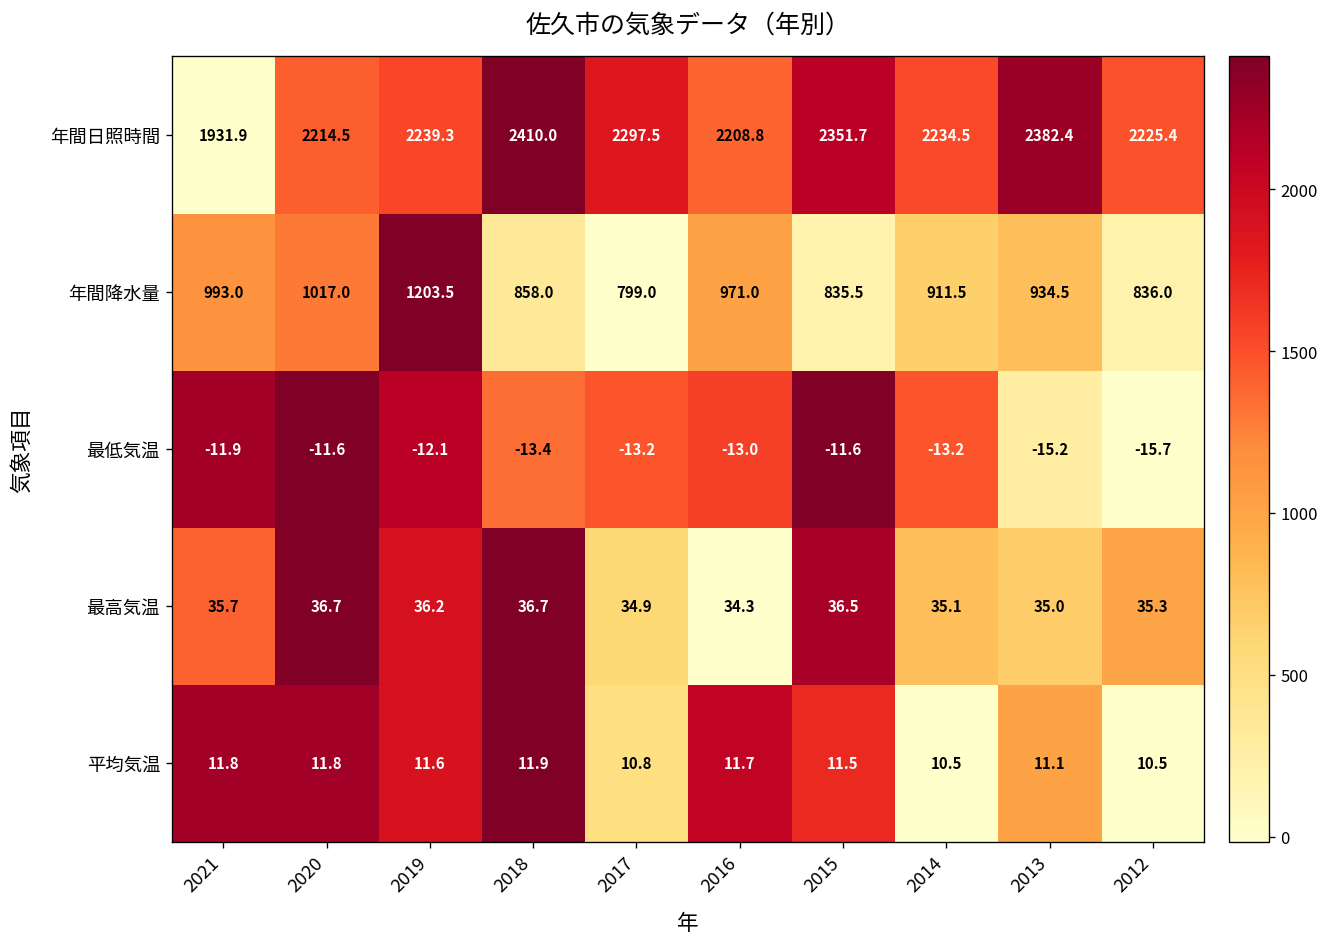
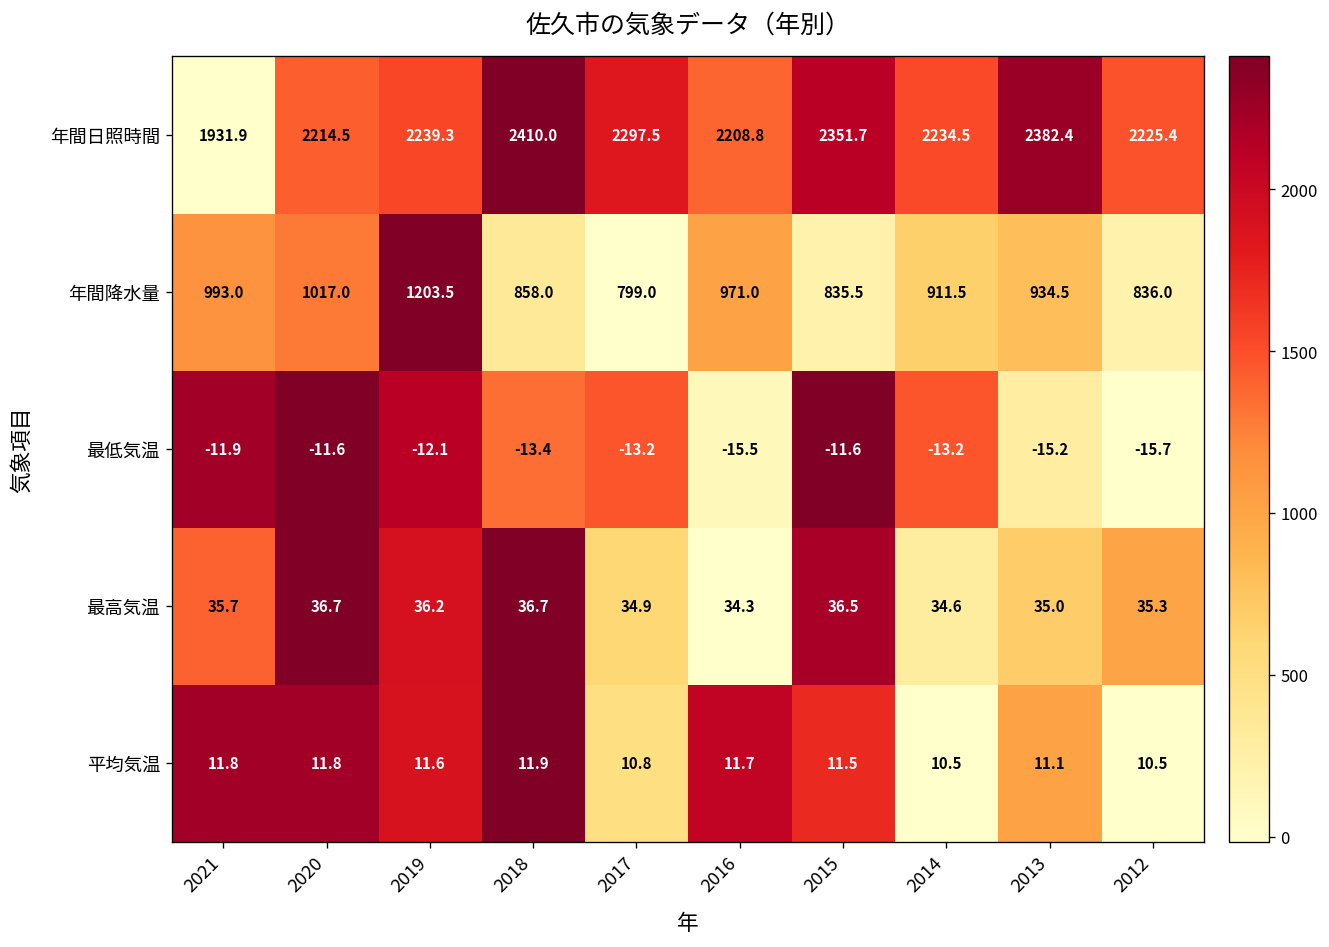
  {
    "年間日照時間": {
      "2021": 1931.9,
      "2020": 2214.5,
      "2019": 2239.3,
      "2018": 2410.0,
      "2017": 2297.5,
      "2016": 2208.8,
      "2015": 2351.7,
      "2014": 2234.5,
      "2013": 2382.4,
      "2012": 2225.4
    },
    "年間降水量": {
      "2021": 993.0,
      "2020": 1017.0,
      "2019": 1203.5,
      "2018": 858.0,
      "2017": 799.0,
      "2016": 971.0,
      "2015": 835.5,
      "2014": 911.5,
      "2013": 934.5,
      "2012": 836.0
    },
    "最低気温": {
      "2021": -11.9,
      "2020": -11.6,
      "2019": -12.1,
      "2018": -13.4,
      "2017": -13.2,
-     "2016": -13.0,
+     "2016": -15.5,
      "2015": -11.6,
      "2014": -13.2,
      "2013": -15.2,
      "2012": -15.7
    },
    "最高気温": {
      "2021": 35.7,
      "2020": 36.7,
      "2019": 36.2,
      "2018": 36.7,
      "2017": 34.9,
      "2016": 34.3,
      "2015": 36.5,
-     "2014": 35.1,
+     "2014": 34.6,
      "2013": 35.0,
      "2012": 35.3
    },
    "平均気温": {
      "2021": 11.8,
      "2020": 11.8,
      "2019": 11.6,
      "2018": 11.9,
      "2017": 10.8,
      "2016": 11.7,
      "2015": 11.5,
      "2014": 10.5,
      "2013": 11.1,
      "2012": 10.5
    }
  }
